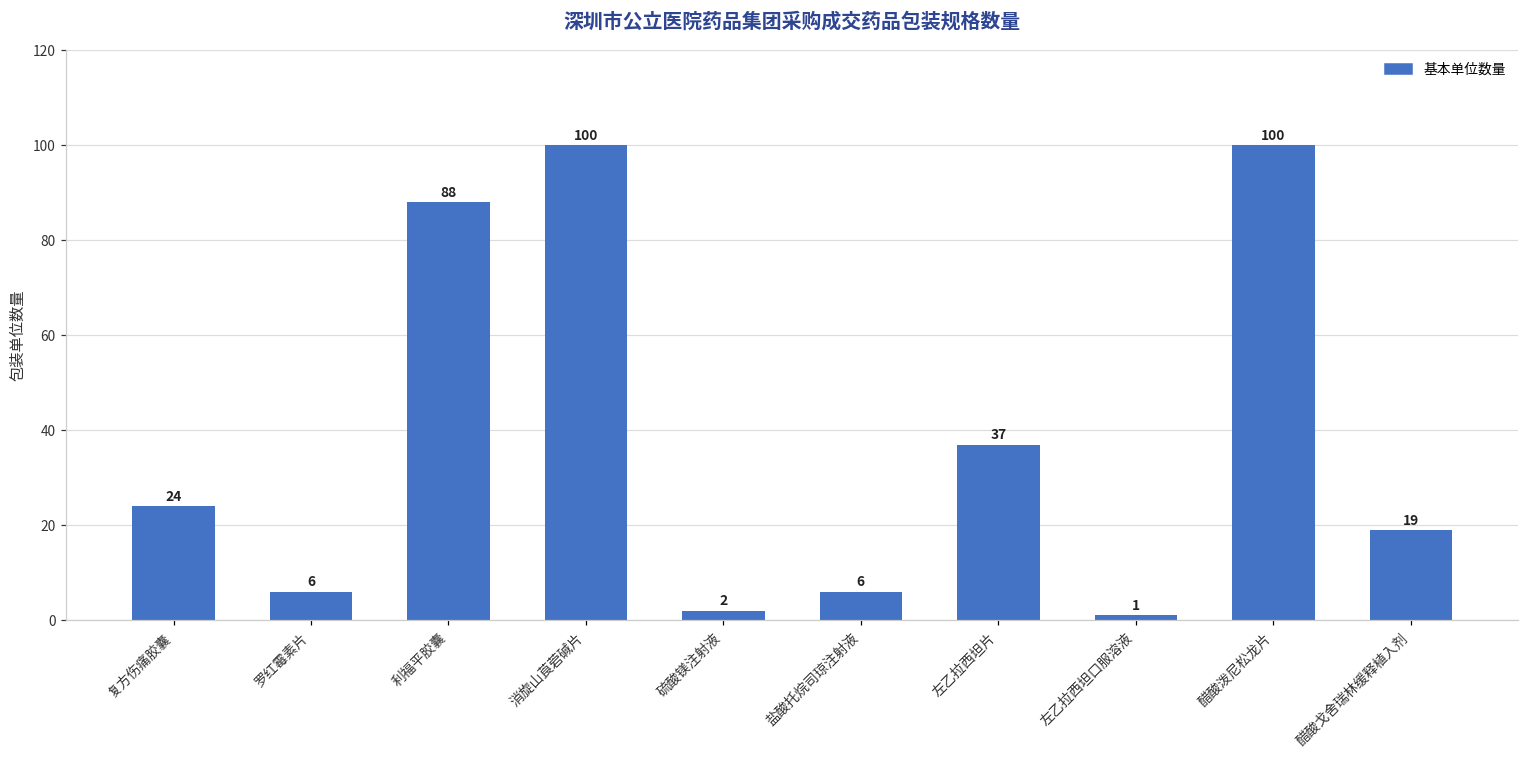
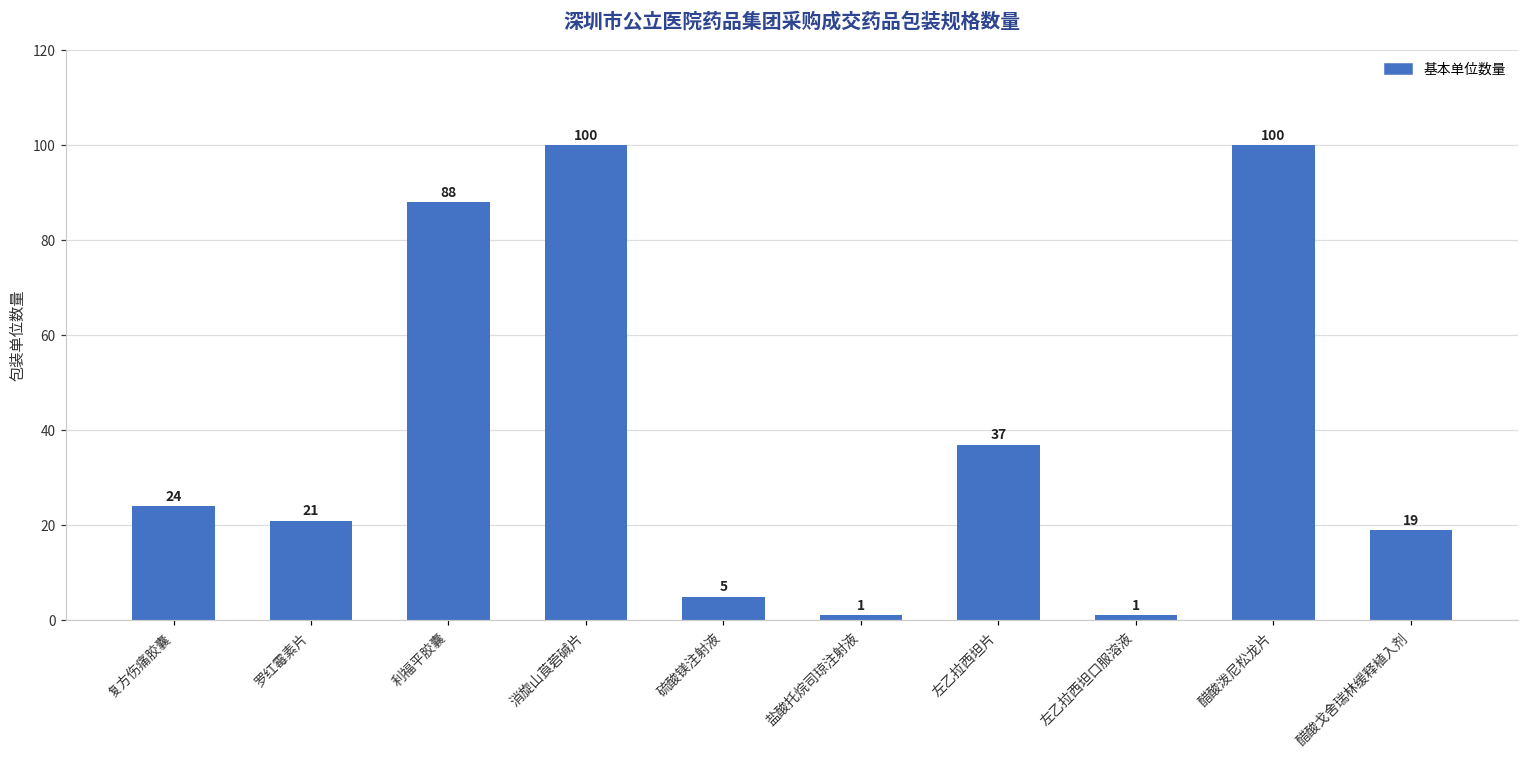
  {
    "复方伤痛胶囊": 24,
-   "罗红霉素片": 6,
+   "罗红霉素片": 21,
    "利福平胶囊": 88,
    "消旋山莨菪碱片": 100,
-   "硫酸镁注射液": 2,
-   "盐酸托烷司琼注射液": 6,
+   "硫酸镁注射液": 5,
+   "盐酸托烷司琼注射液": 1,
    "左乙拉西坦片": 37,
    "左乙拉西坦口服溶液": 1,
    "醋酸泼尼松龙片": 100,
    "醋酸戈舍瑞林缓释植入剂": 19
  }
